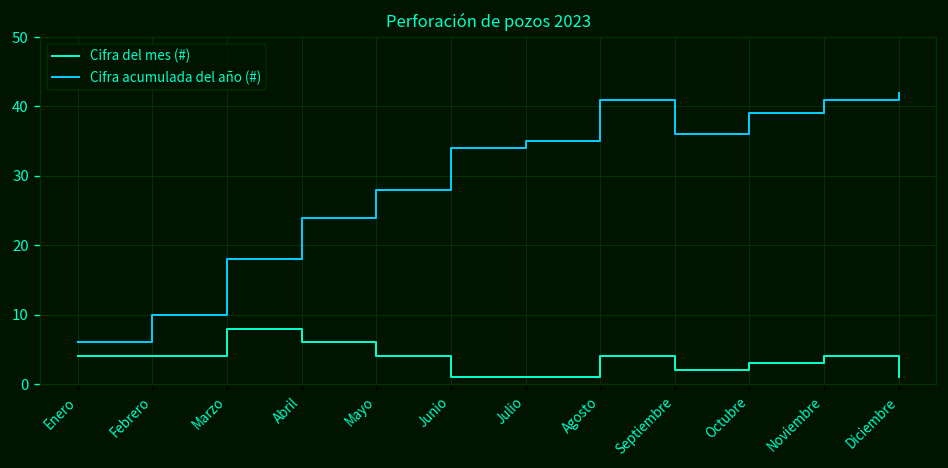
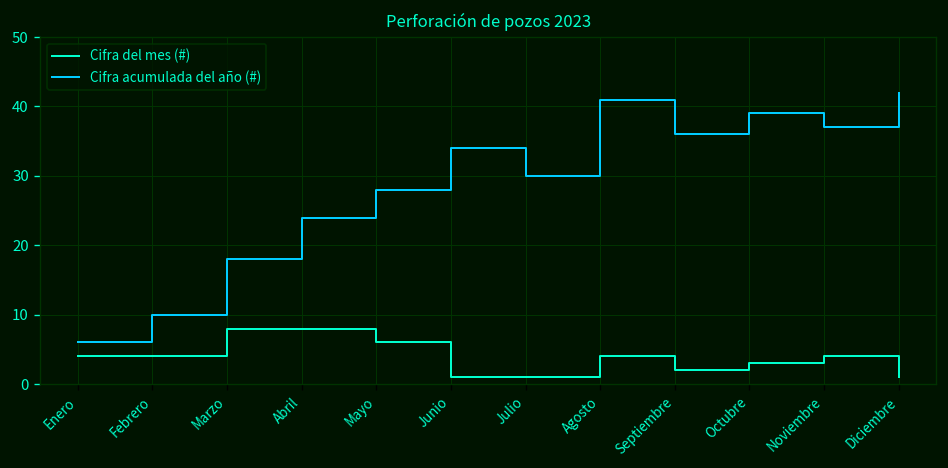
  {
    "Cifra del mes (#)": {
      "Enero": 4,
      "Febrero": 4,
      "Marzo": 8,
-     "Abril": 6,
-     "Mayo": 4,
+     "Abril": 8,
+     "Mayo": 6,
      "Junio": 1,
      "Julio": 1,
      "Agosto": 4,
      "Septiembre": 2,
      "Octubre": 3,
      "Noviembre": 4,
      "Diciembre": 1
    },
    "Cifra acumulada del año (#)": {
      "Enero": 6,
      "Febrero": 10,
      "Marzo": 18,
      "Abril": 24,
      "Mayo": 28,
      "Junio": 34,
-     "Julio": 35,
+     "Julio": 30,
      "Agosto": 41,
      "Septiembre": 36,
      "Octubre": 39,
-     "Noviembre": 41,
+     "Noviembre": 37,
      "Diciembre": 42
    }
  }
